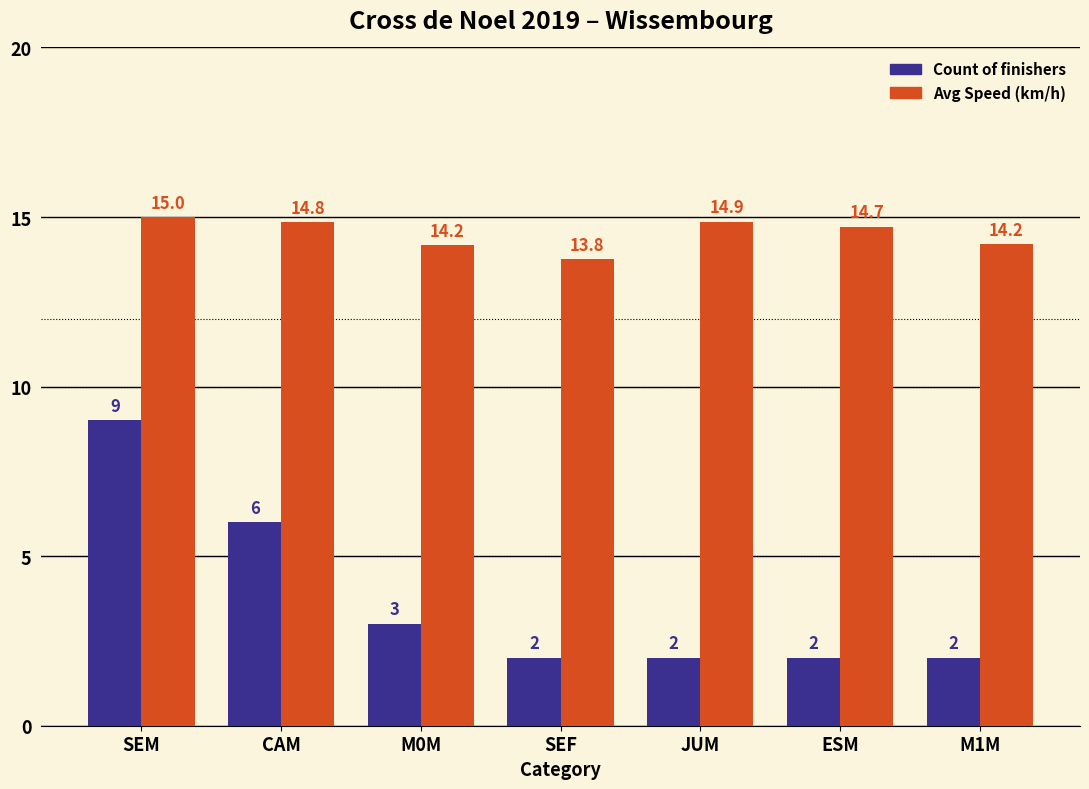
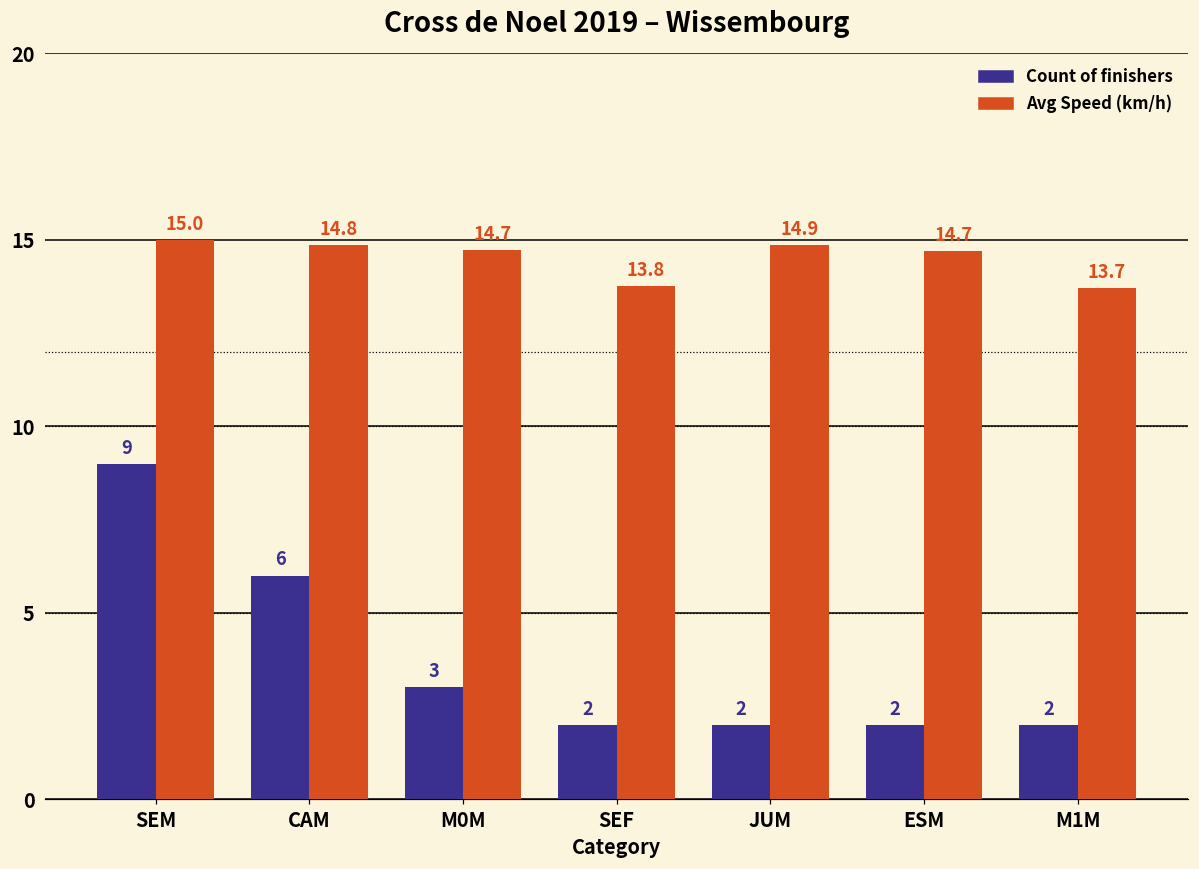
  {
    "Avg Speed (km/h)": {
      "SEM": 15.0,
      "CAM": 14.8,
-     "M0M": 14.2,
+     "M0M": 14.7,
      "SEF": 13.8,
      "JUM": 14.9,
      "ESM": 14.7,
-     "M1M": 14.2
+     "M1M": 13.7
    }
  }
